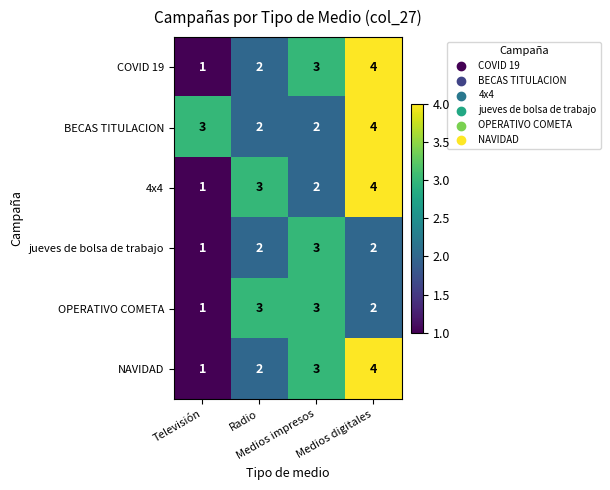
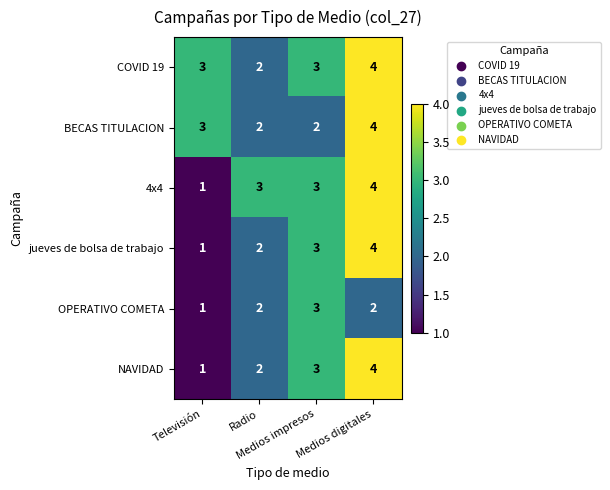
  {
    "COVID 19": {
-     "Televisión": 1,
+     "Televisión": 3,
      "Radio": 2,
      "Medios impresos": 3,
      "Medios digitales": 4
    },
    "BECAS TITULACION": {
      "Televisión": 3,
      "Radio": 2,
      "Medios impresos": 2,
      "Medios digitales": 4
    },
    "4x4": {
      "Televisión": 1,
      "Radio": 3,
-     "Medios impresos": 2,
+     "Medios impresos": 3,
      "Medios digitales": 4
    },
    "jueves de bolsa de trabajo": {
      "Televisión": 1,
      "Radio": 2,
      "Medios impresos": 3,
-     "Medios digitales": 2
+     "Medios digitales": 4
    },
    "OPERATIVO COMETA": {
      "Televisión": 1,
-     "Radio": 3,
+     "Radio": 2,
      "Medios impresos": 3,
      "Medios digitales": 2
    },
    "NAVIDAD": {
      "Televisión": 1,
      "Radio": 2,
      "Medios impresos": 3,
      "Medios digitales": 4
    }
  }
